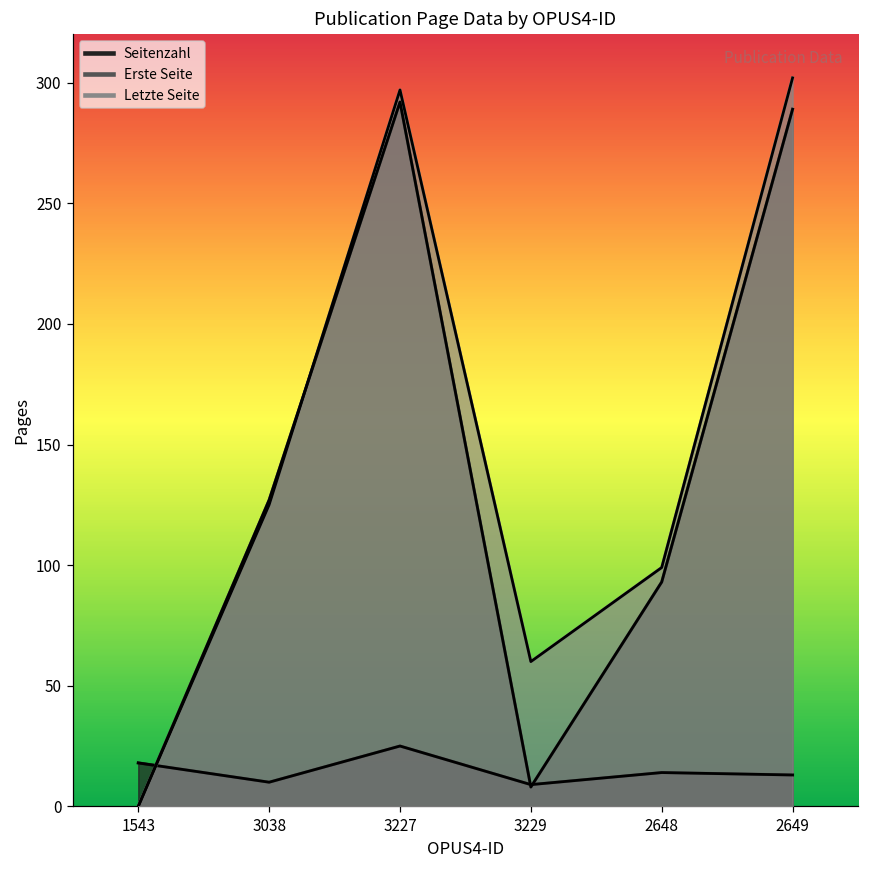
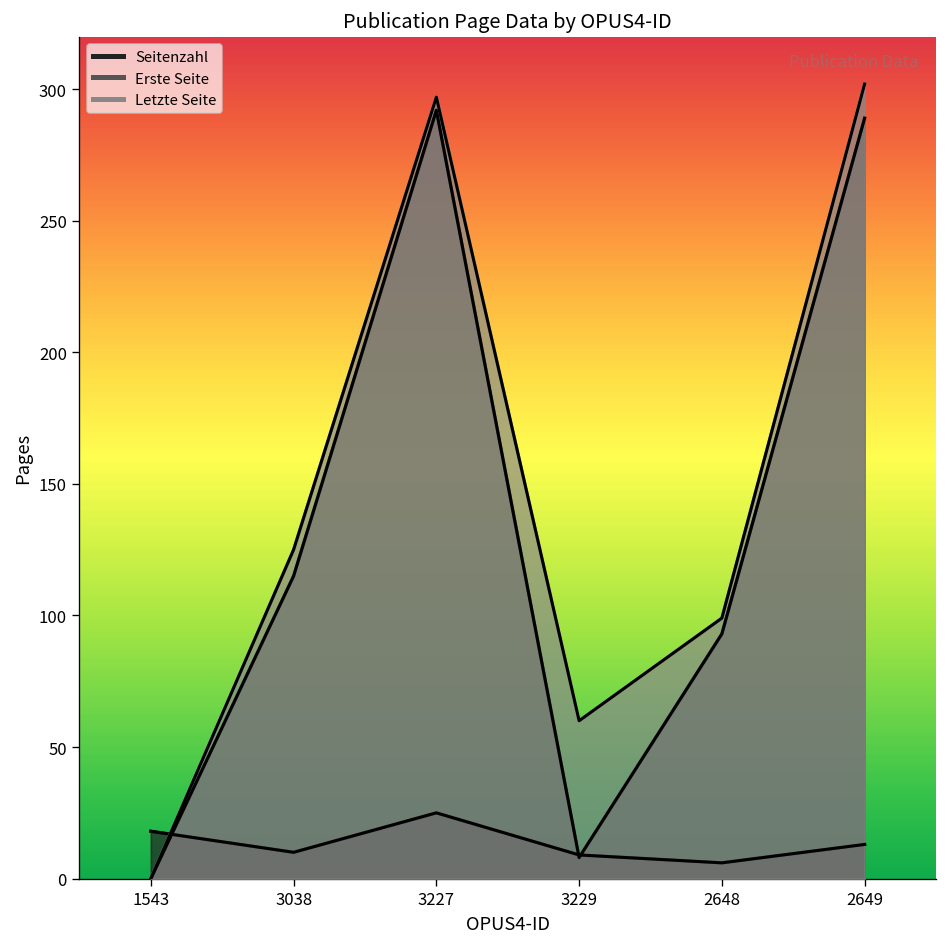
  {
    "Seitenzahl": {
      "1543": 18,
      "3038": 10,
      "3227": 25,
-     "2648": 14,
+     "2648": 6,
      "2649": 13
    },
    "Erste Seite": {
-     "3038": 127,
+     "3038": 115,
      "3227": 292,
      "2648": 93,
      "2649": 289
    },
    "Letzte Seite": {
      "3038": 125,
      "3227": 297,
      "3229": 60,
      "2648": 99,
      "2649": 302
    }
  }
